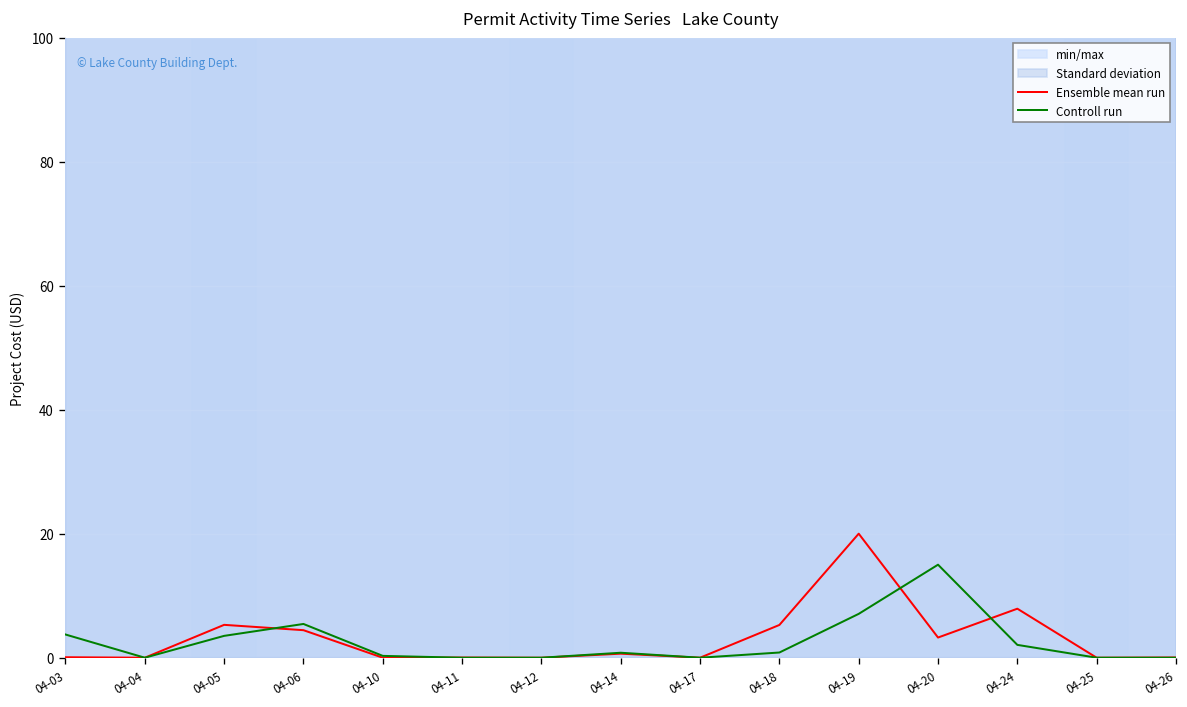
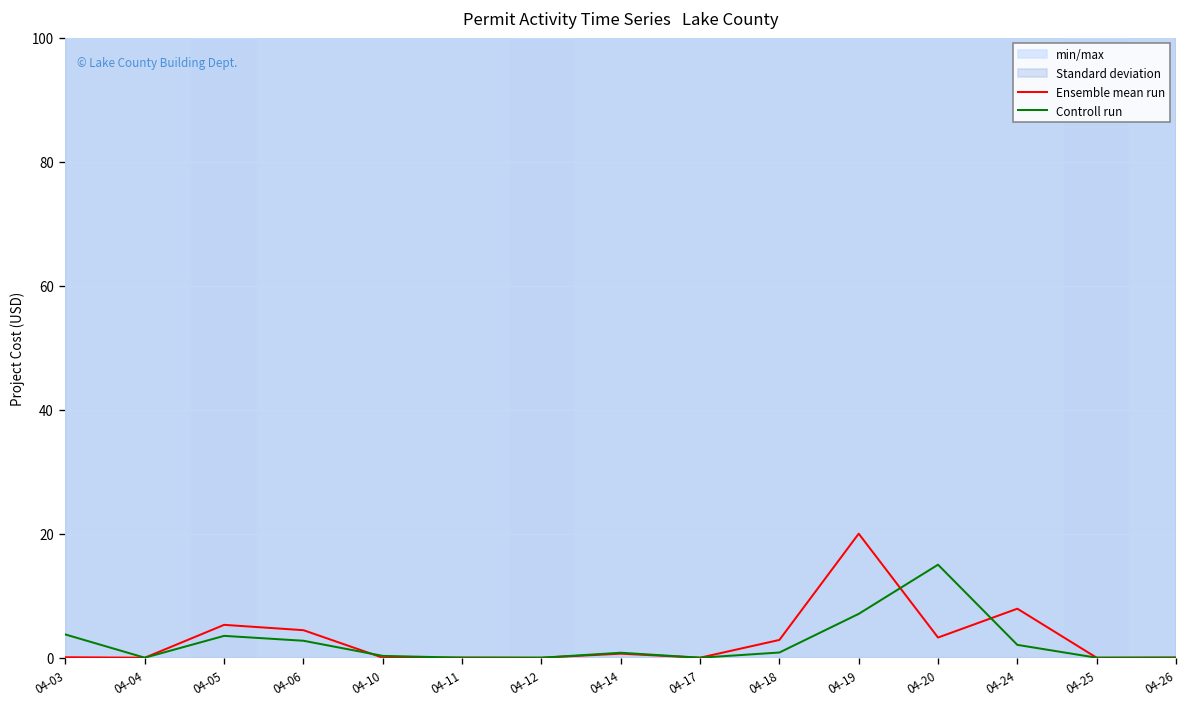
  {
    "Ensemble mean run": {
      "04-03": 0,
      "04-05": 5,
      "04-06": 4,
-     "04-18": 5,
+     "04-18": 3,
      "04-19": 20,
      "04-20": 3,
      "04-24": 8
    },
    "Controll run": {
      "04-03": 4,
      "04-05": 4,
-     "04-06": 5,
+     "04-06": 3,
      "04-18": 1,
      "04-19": 7,
      "04-20": 15,
      "04-24": 2
    }
  }
